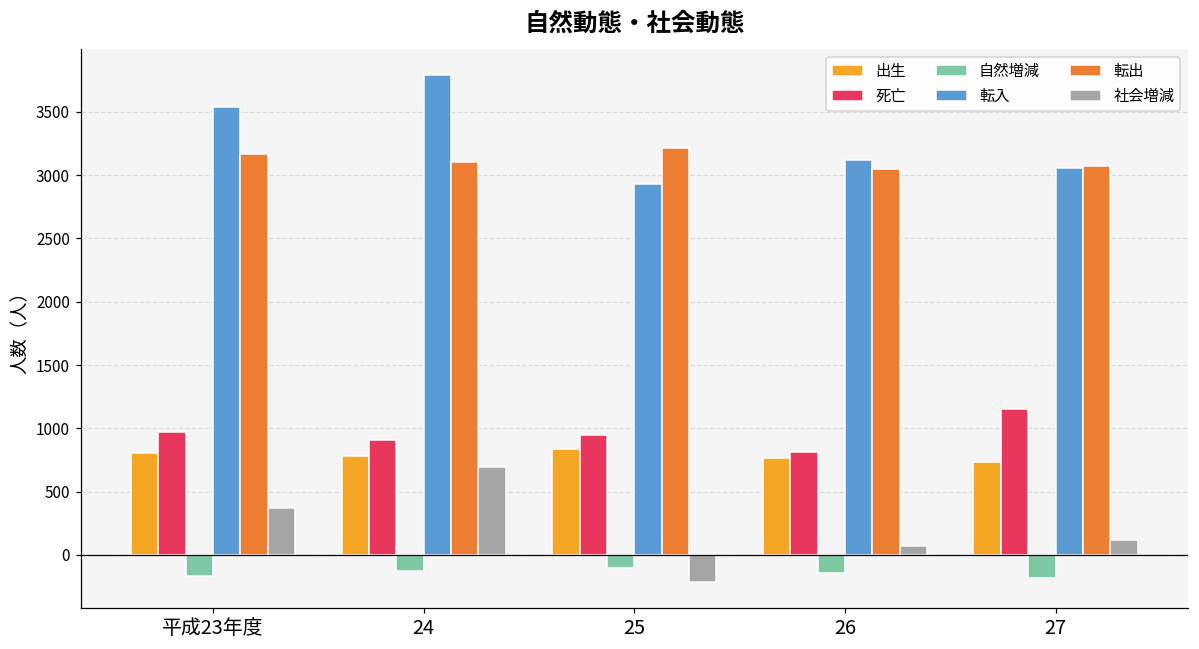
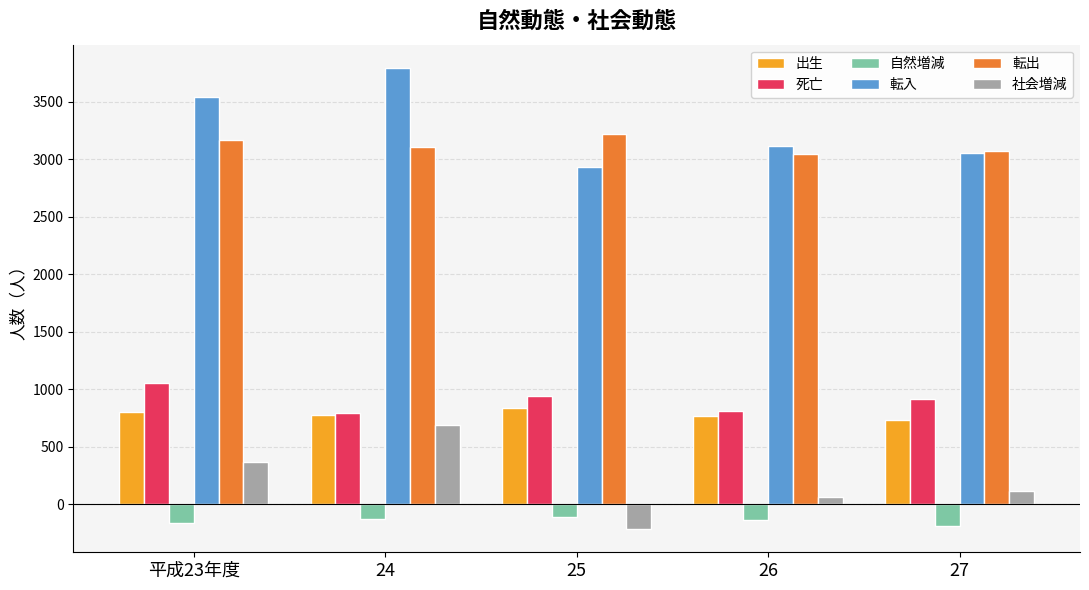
  {
    "死亡": {
-     "平成23年度": 970,
-     "24": 910,
+     "平成23年度": 1060,
+     "24": 800,
      "25": 950,
      "26": 810,
-     "27": 1150
+     "27": 920
    },
    "転入": {
      "平成23年度": 3540,
      "24": 3800,
      "25": 2930,
      "26": 3120,
      "27": 3050
    }
  }
